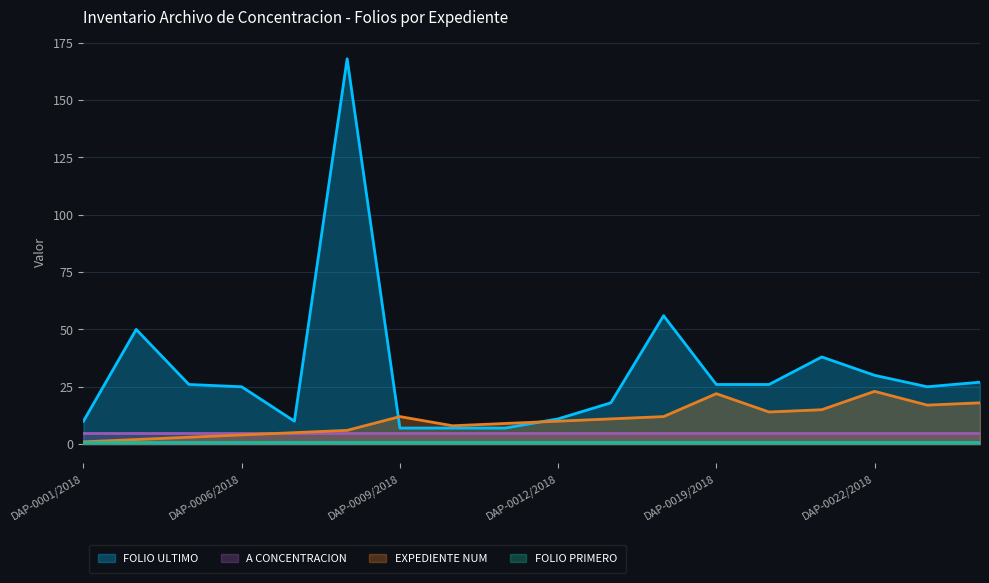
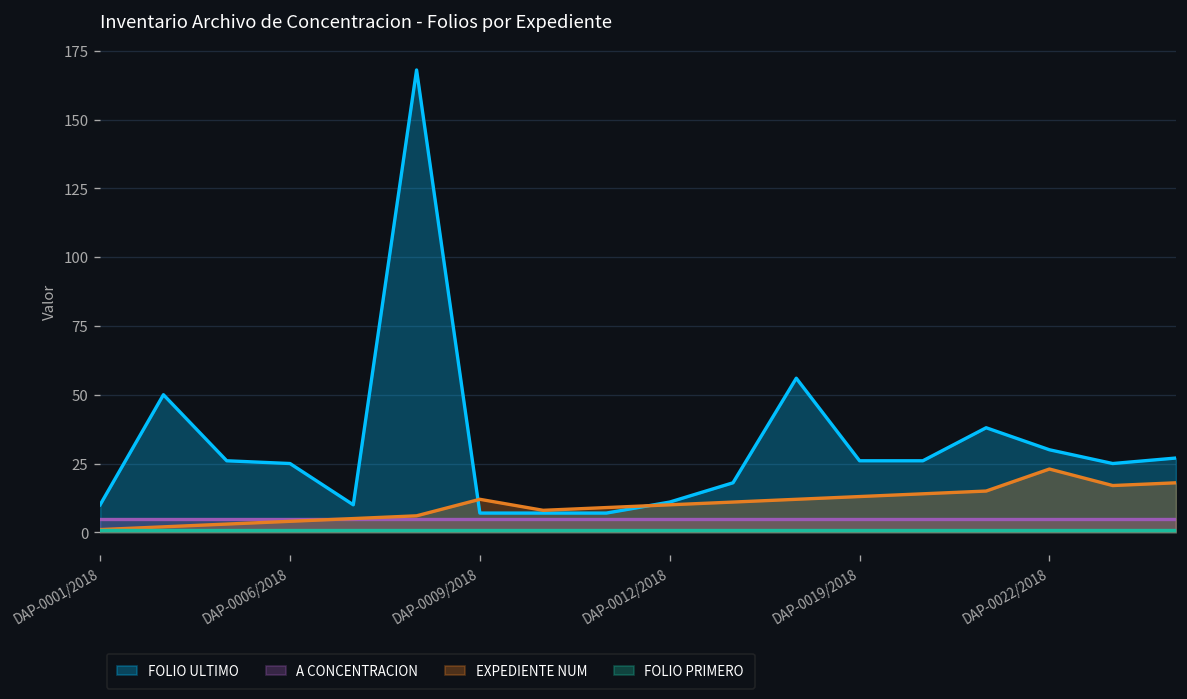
  {
    "A CONCENTRACION": {
      "DAP-0001/2018": 5,
      "DAP-0009/2018": 5,
      "DAP-0012/2018": 5,
      "DAP-0019/2018": 5,
      "DAP-0022/2018": 5
    },
    "EXPEDIENTE NUM": {
      "DAP-0009/2018": 12,
-     "DAP-0019/2018": 22,
+     "DAP-0019/2018": 13,
      "DAP-0022/2018": 23
    }
  }
